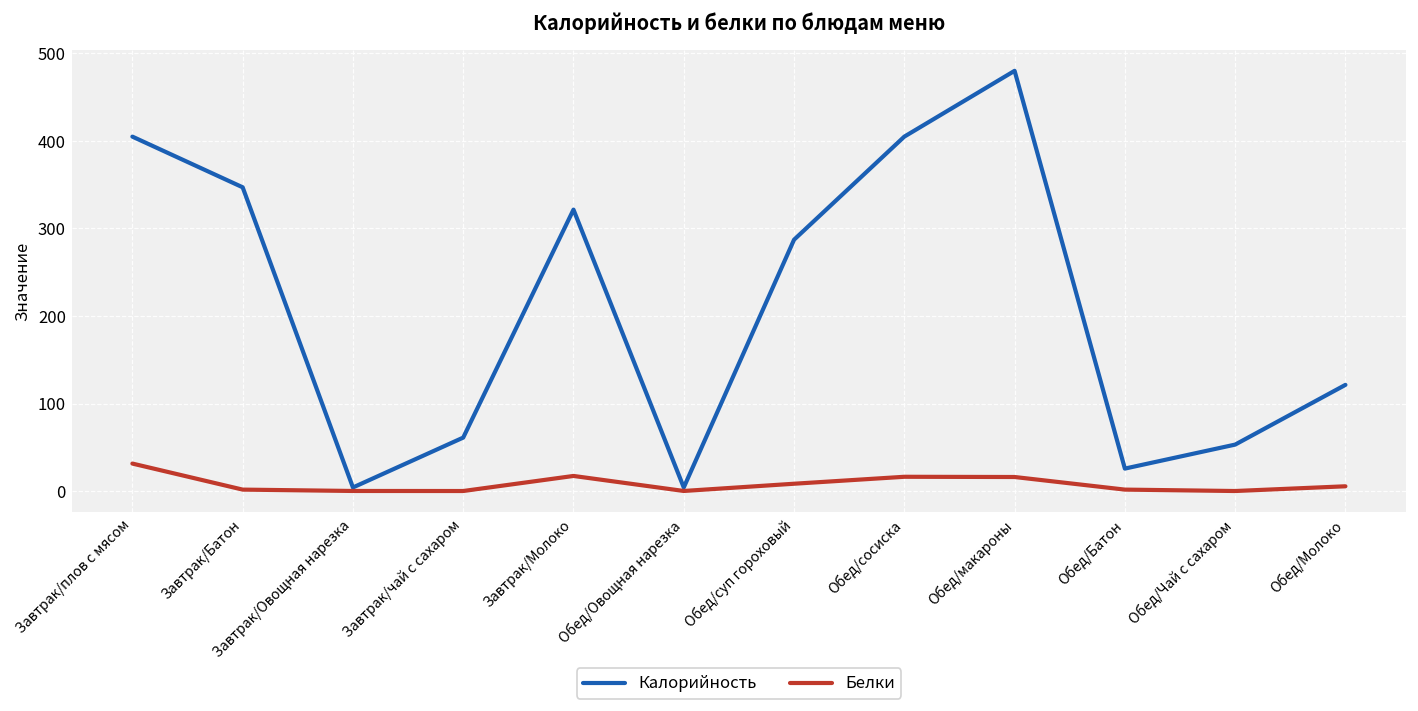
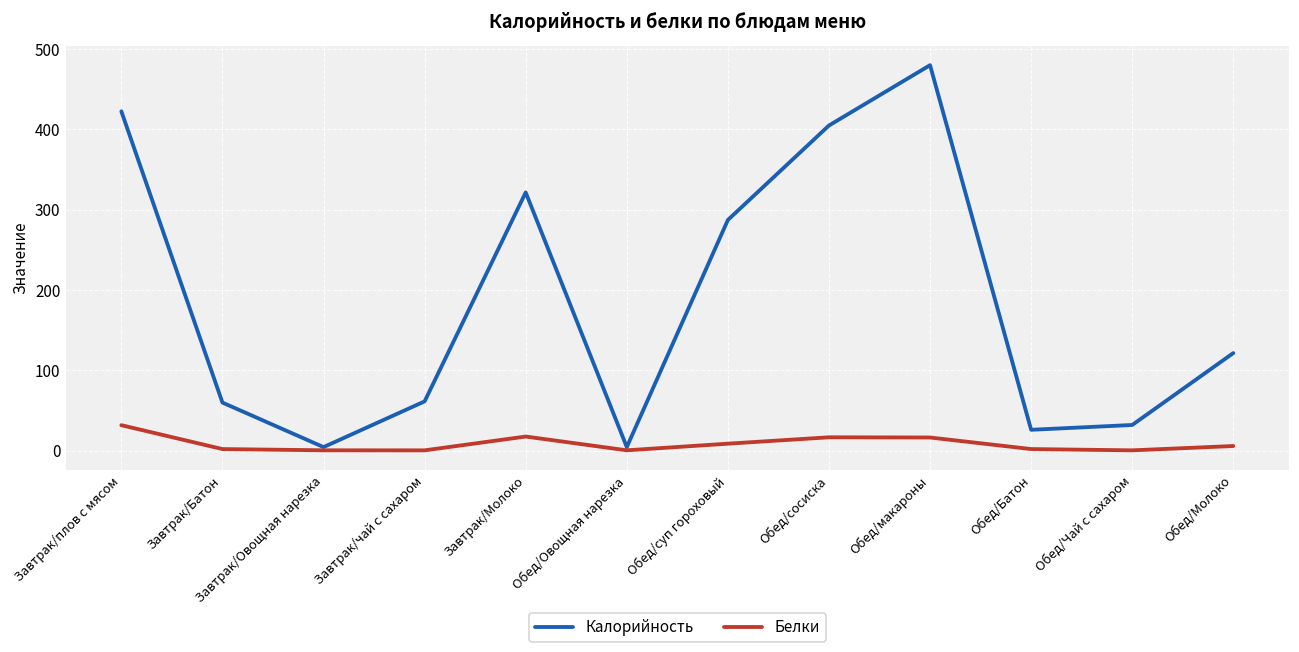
  {
    "Калорийность": {
-     "Завтрак/плов с мясом": 400,
-     "Завтрак/Батон": 350,
+     "Завтрак/плов с мясом": 420,
+     "Завтрак/Батон": 60,
      "Завтрак/Овощная нарезка": 0,
      "Завтрак/чай с сахаром": 60,
      "Завтрак/Молоко": 320,
      "Обед/Овощная нарезка": 0,
      "Обед/суп гороховый": 290,
      "Обед/сосиска": 400,
      "Обед/макароны": 480,
      "Обед/Батон": 30,
-     "Обед/Чай с сахаром": 50,
+     "Обед/Чай с сахаром": 30,
      "Обед/Молоко": 120
    },
    "Белки": {
      "Завтрак/плов с мясом": 30,
      "Завтрак/Батон": 0,
      "Завтрак/Овощная нарезка": 0,
      "Завтрак/чай с сахаром": 0,
      "Завтрак/Молоко": 20,
      "Обед/Овощная нарезка": 0,
      "Обед/суп гороховый": 10,
      "Обед/сосиска": 20,
      "Обед/макароны": 20,
      "Обед/Батон": 0,
      "Обед/Чай с сахаром": 0,
      "Обед/Молоко": 10
    }
  }
